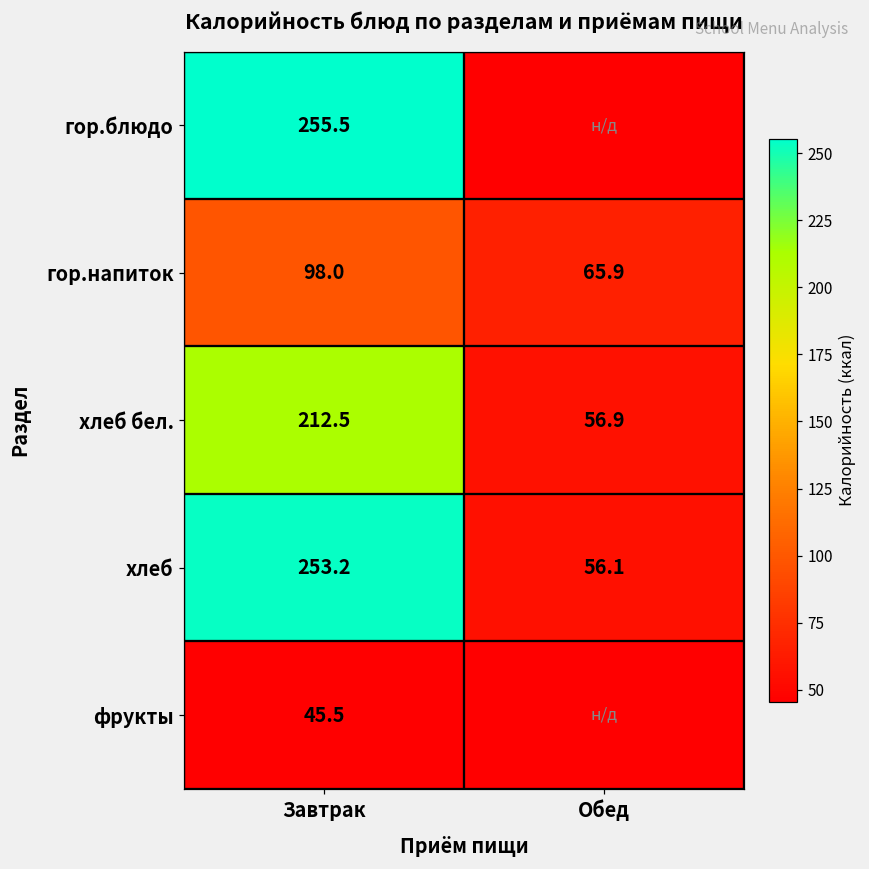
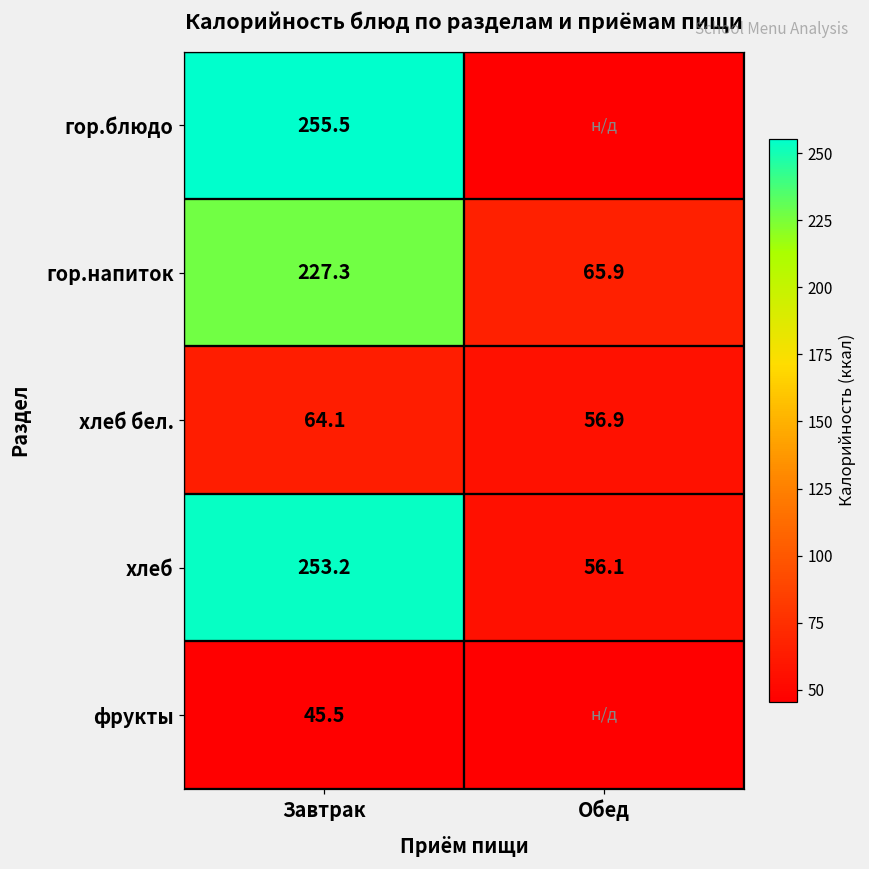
  {
    "гор.блюдо": {
      "Завтрак": 255.5
    },
    "гор.напиток": {
-     "Завтрак": 98.0,
+     "Завтрак": 227.3,
      "Обед": 65.9
    },
    "хлеб бел.": {
-     "Завтрак": 212.5,
+     "Завтрак": 64.1,
      "Обед": 56.9
    },
    "хлеб": {
      "Завтрак": 253.2,
      "Обед": 56.1
    },
    "фрукты": {
      "Завтрак": 45.5
    }
  }
